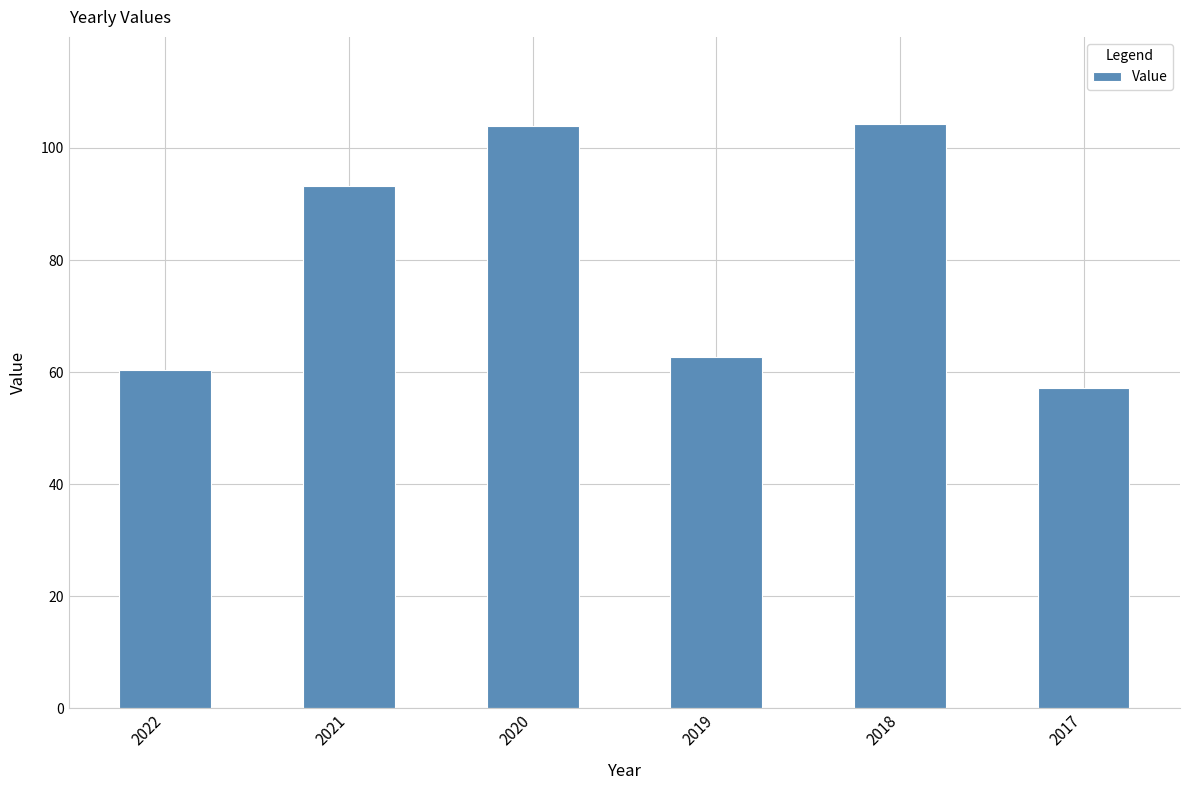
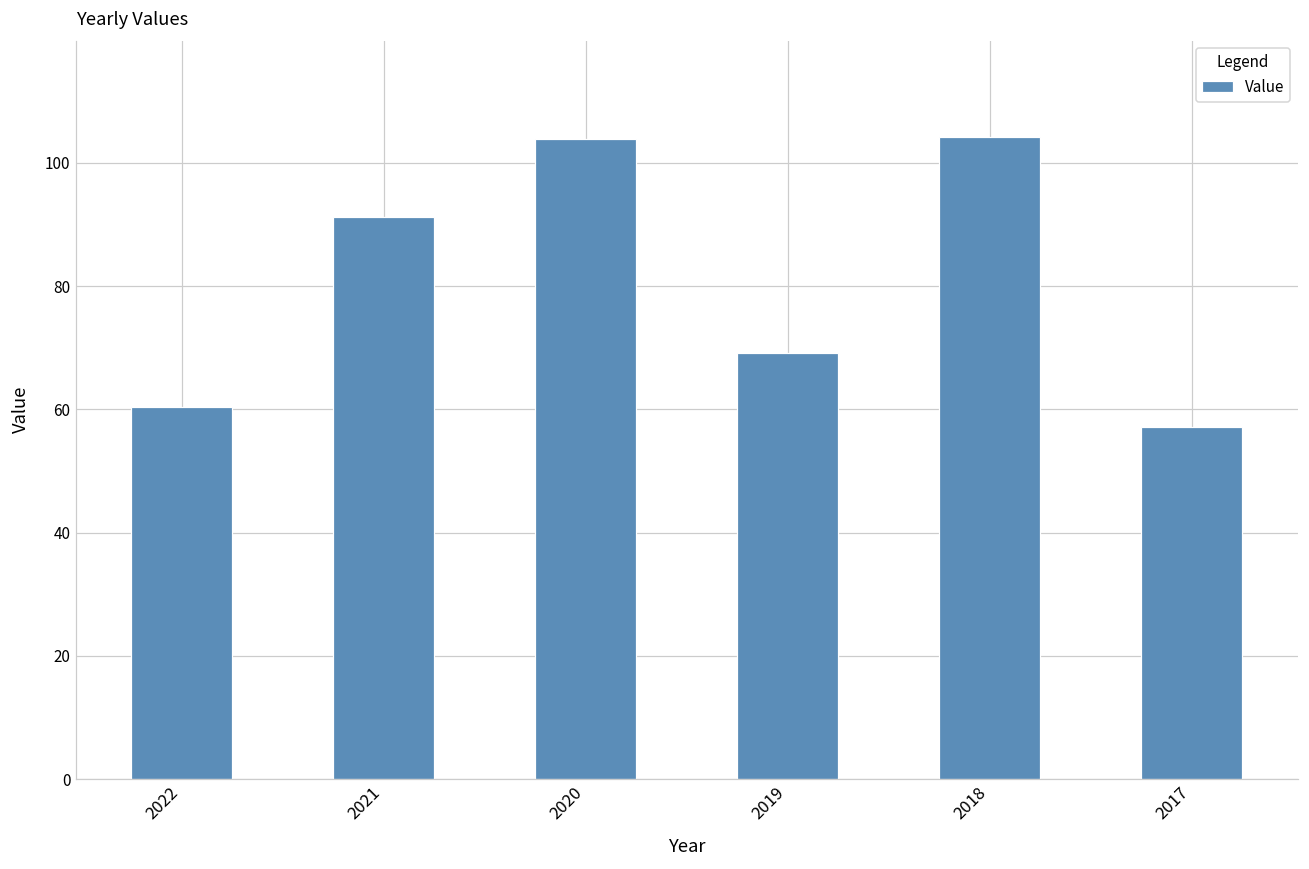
  {
    "2022": 60,
-   "2021": 93,
+   "2021": 91,
    "2020": 104,
-   "2019": 63,
+   "2019": 69,
    "2018": 104,
    "2017": 57
  }
